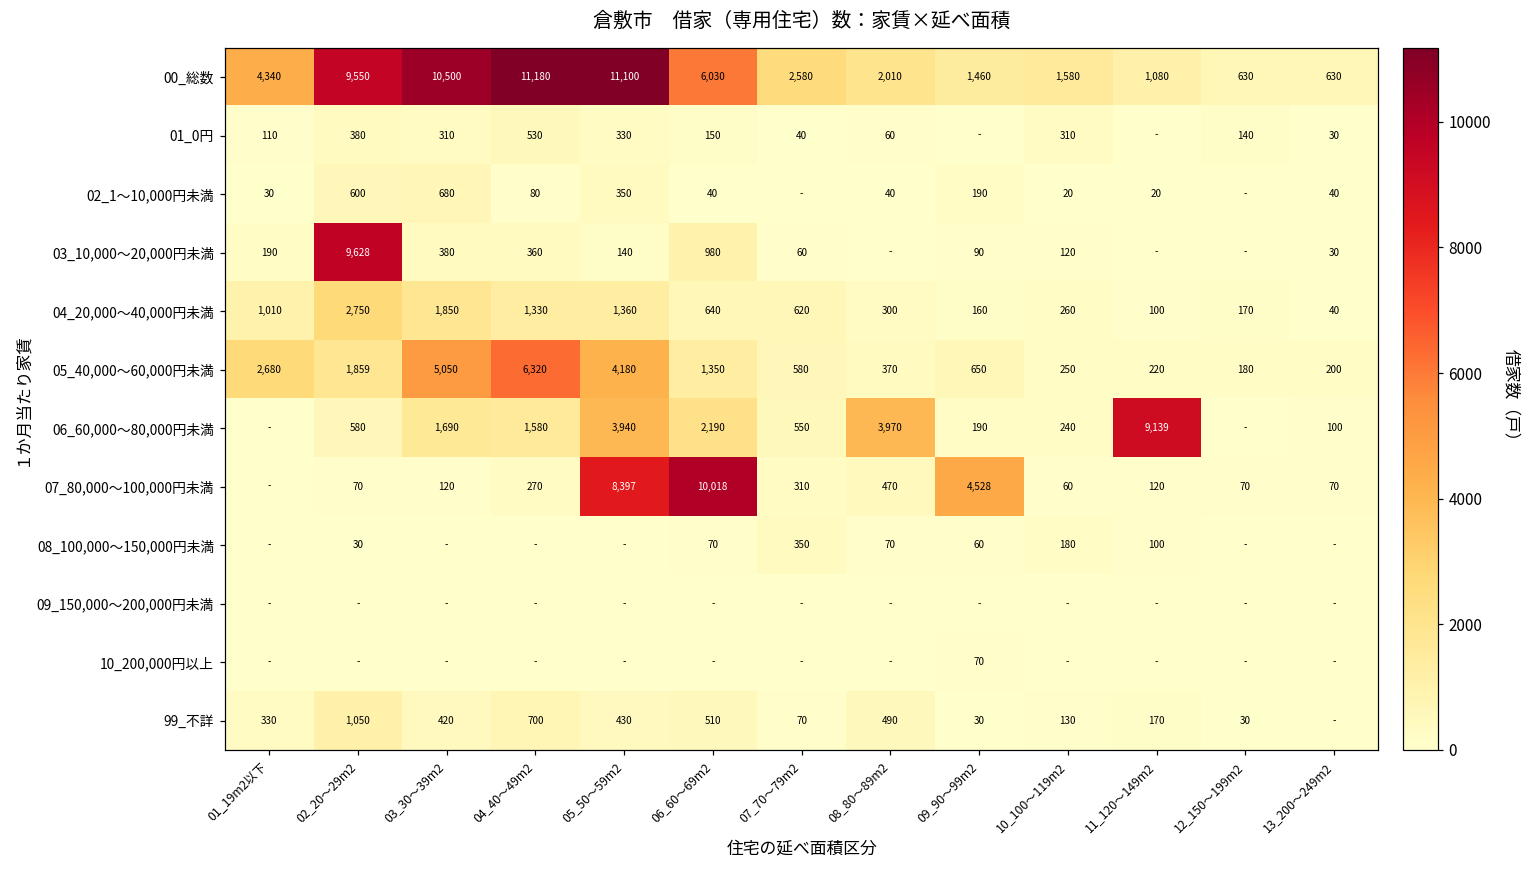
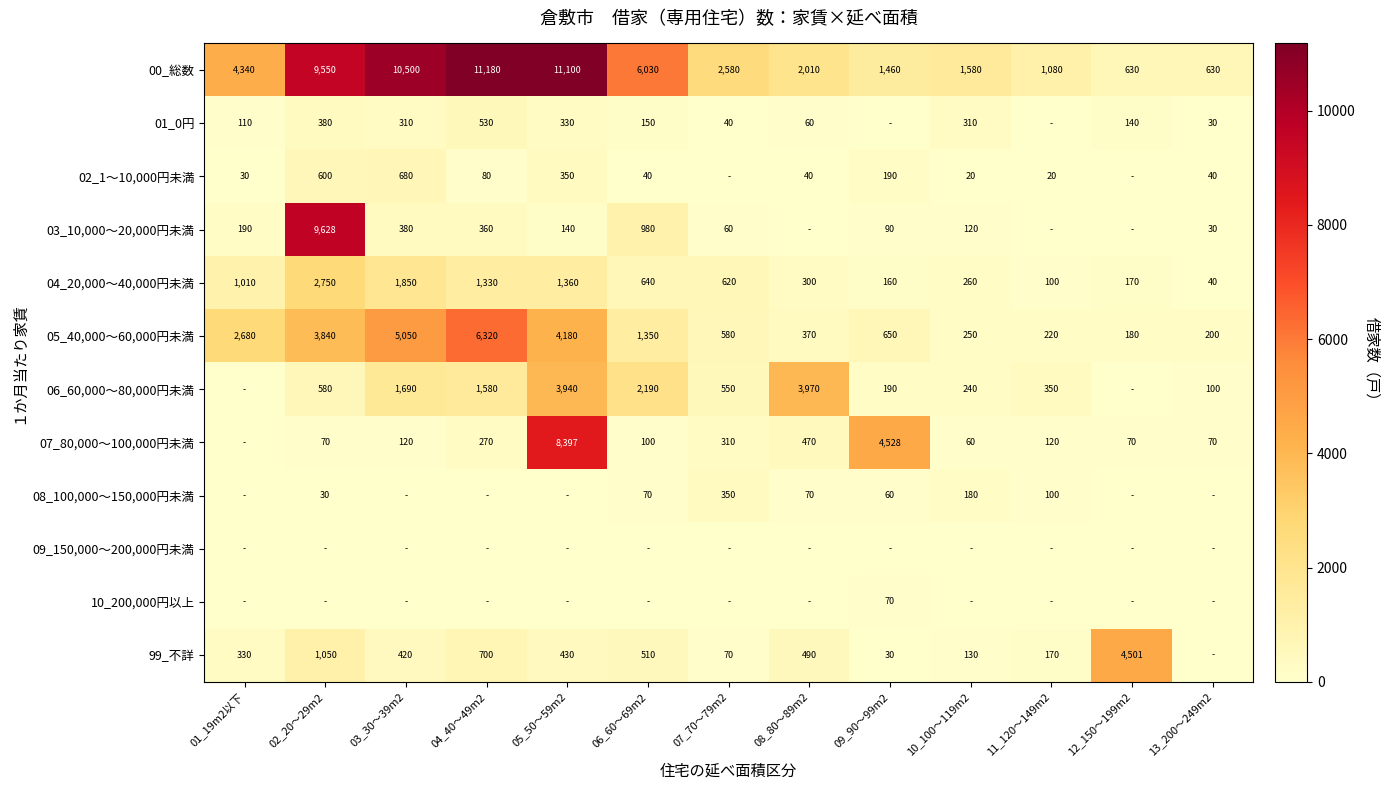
  {
    "00_総数": {
      "01_19m2以下": "4,340",
      "02_20～29m2": "9,550",
      "03_30～39m2": "10,500",
      "04_40～49m2": "11,180",
      "05_50～59m2": "11,100",
      "06_60～69m2": "6,030",
      "07_70～79m2": "2,580",
      "08_80～89m2": "2,010",
      "09_90～99m2": "1,460",
      "10_100～119m2": "1,580",
      "11_120～149m2": "1,080",
      "12_150～199m2": "630",
      "13_200～249m2": "630"
    },
    "01_0円": {
      "01_19m2以下": "110",
      "02_20～29m2": "380",
      "03_30～39m2": "310",
      "04_40～49m2": "530",
      "05_50～59m2": "330",
      "06_60～69m2": "150",
      "07_70～79m2": "40",
      "08_80～89m2": "60",
      "10_100～119m2": "310",
      "12_150～199m2": "140",
      "13_200～249m2": "30"
    },
    "02_1～10,000円未満": {
      "01_19m2以下": "30",
      "02_20～29m2": "600",
      "03_30～39m2": "680",
      "04_40～49m2": "80",
      "05_50～59m2": "350",
      "06_60～69m2": "40",
      "08_80～89m2": "40",
      "09_90～99m2": "190",
      "10_100～119m2": "20",
      "11_120～149m2": "20",
      "13_200～249m2": "40"
    },
    "03_10,000～20,000円未満": {
      "01_19m2以下": "190",
      "02_20～29m2": "9,628",
      "03_30～39m2": "380",
      "04_40～49m2": "360",
      "05_50～59m2": "140",
      "06_60～69m2": "980",
      "07_70～79m2": "60",
      "09_90～99m2": "90",
      "10_100～119m2": "120",
      "13_200～249m2": "30"
    },
    "04_20,000～40,000円未満": {
      "01_19m2以下": "1,010",
      "02_20～29m2": "2,750",
      "03_30～39m2": "1,850",
      "04_40～49m2": "1,330",
      "05_50～59m2": "1,360",
      "06_60～69m2": "640",
      "07_70～79m2": "620",
      "08_80～89m2": "300",
      "09_90～99m2": "160",
      "10_100～119m2": "260",
      "11_120～149m2": "100",
      "12_150～199m2": "170",
      "13_200～249m2": "40"
    },
    "05_40,000～60,000円未満": {
      "01_19m2以下": "2,680",
-     "02_20～29m2": "1,859",
+     "02_20～29m2": "3,840",
      "03_30～39m2": "5,050",
      "04_40～49m2": "6,320",
      "05_50～59m2": "4,180",
      "06_60～69m2": "1,350",
      "07_70～79m2": "580",
      "08_80～89m2": "370",
      "09_90～99m2": "650",
      "10_100～119m2": "250",
      "11_120～149m2": "220",
      "12_150～199m2": "180",
      "13_200～249m2": "200"
    },
    "06_60,000～80,000円未満": {
      "02_20～29m2": "580",
      "03_30～39m2": "1,690",
      "04_40～49m2": "1,580",
      "05_50～59m2": "3,940",
      "06_60～69m2": "2,190",
      "07_70～79m2": "550",
      "08_80～89m2": "3,970",
      "09_90～99m2": "190",
      "10_100～119m2": "240",
-     "11_120～149m2": "9,139",
+     "11_120～149m2": "350",
      "13_200～249m2": "100"
    },
    "07_80,000～100,000円未満": {
      "02_20～29m2": "70",
      "03_30～39m2": "120",
      "04_40～49m2": "270",
      "05_50～59m2": "8,397",
-     "06_60～69m2": "10,018",
+     "06_60～69m2": "100",
      "07_70～79m2": "310",
      "08_80～89m2": "470",
      "09_90～99m2": "4,528",
      "10_100～119m2": "60",
      "11_120～149m2": "120",
      "12_150～199m2": "70",
      "13_200～249m2": "70"
    },
    "08_100,000～150,000円未満": {
      "02_20～29m2": "30",
      "06_60～69m2": "70",
      "07_70～79m2": "350",
      "08_80～89m2": "70",
      "09_90～99m2": "60",
      "10_100～119m2": "180",
      "11_120～149m2": "100"
    },
    "10_200,000円以上": {
      "09_90～99m2": "70"
    },
    "99_不詳": {
      "01_19m2以下": "330",
      "02_20～29m2": "1,050",
      "03_30～39m2": "420",
      "04_40～49m2": "700",
      "05_50～59m2": "430",
      "06_60～69m2": "510",
      "07_70～79m2": "70",
      "08_80～89m2": "490",
      "09_90～99m2": "30",
      "10_100～119m2": "130",
      "11_120～149m2": "170",
-     "12_150～199m2": "30"
+     "12_150～199m2": "4,501"
    }
  }
